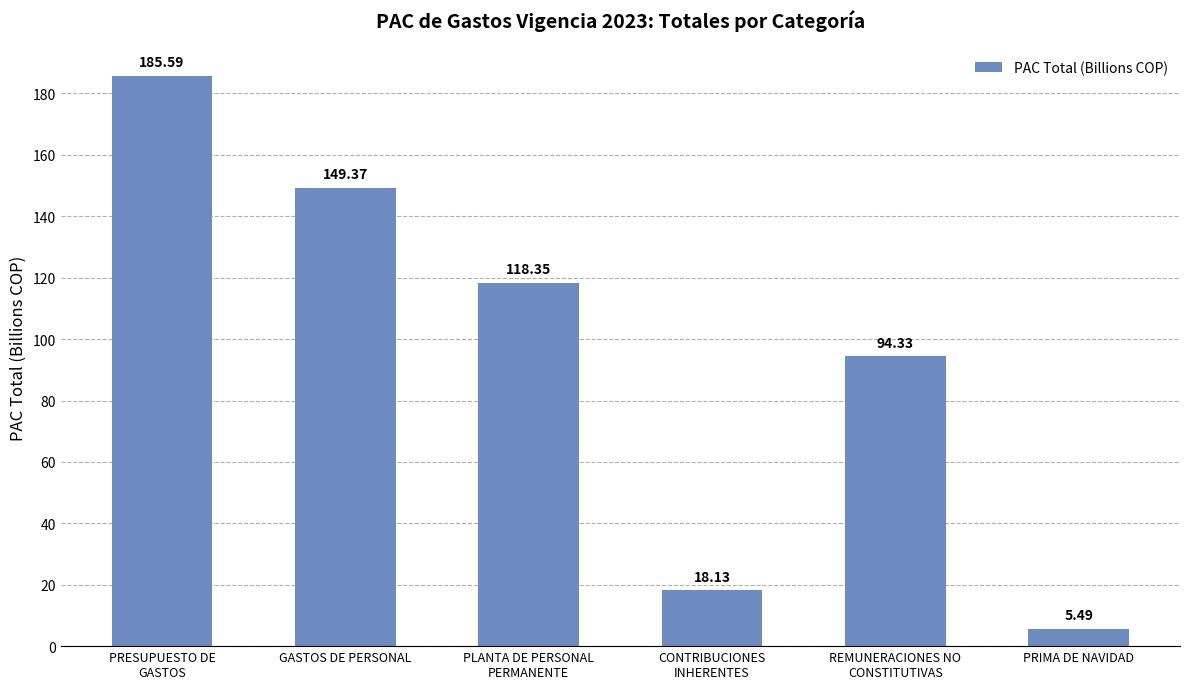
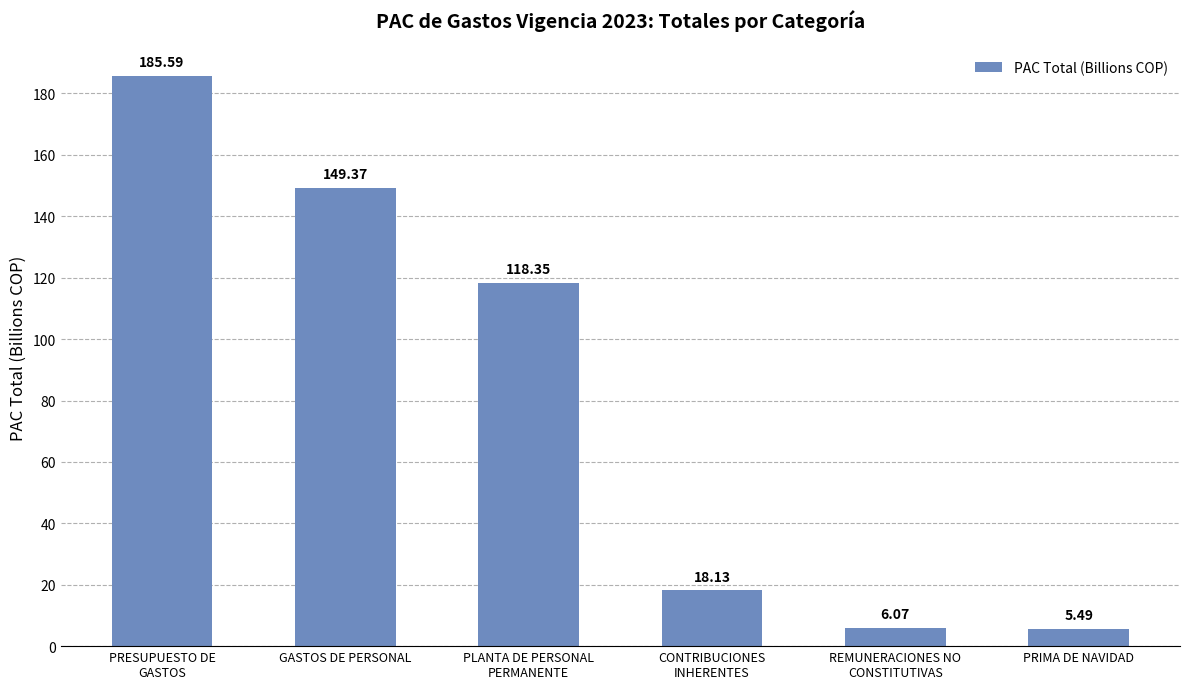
  {
    "PRESUPUESTO DE GASTOS": 185.59,
    "GASTOS DE PERSONAL": 149.37,
    "PLANTA DE PERSONAL PERMANENTE": 118.35,
    "CONTRIBUCIONES INHERENTES": 18.13,
-   "REMUNERACIONES NO CONSTITUTIVAS": 94.33,
+   "REMUNERACIONES NO CONSTITUTIVAS": 6.07,
    "PRIMA DE NAVIDAD": 5.49
  }
